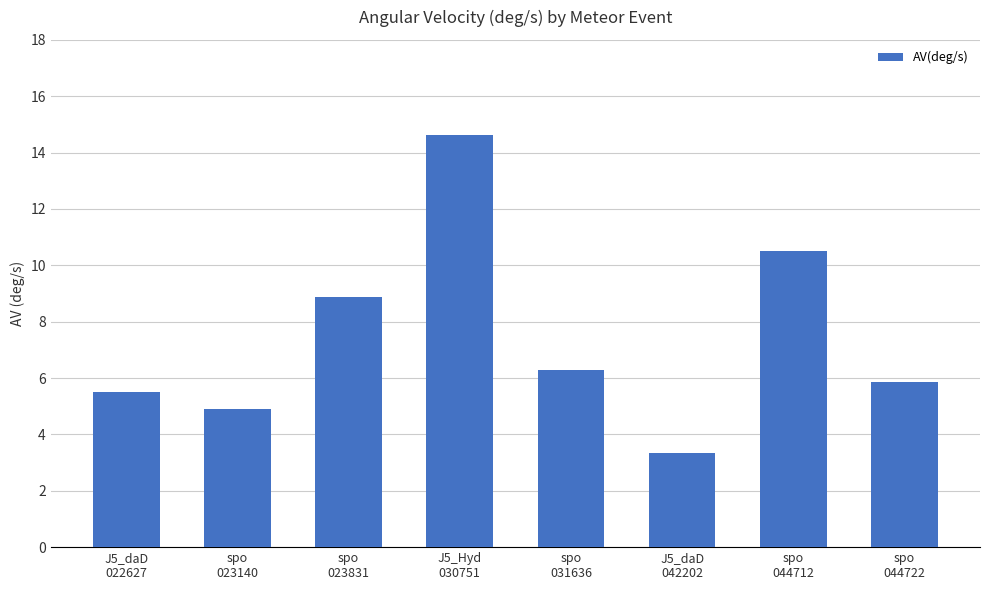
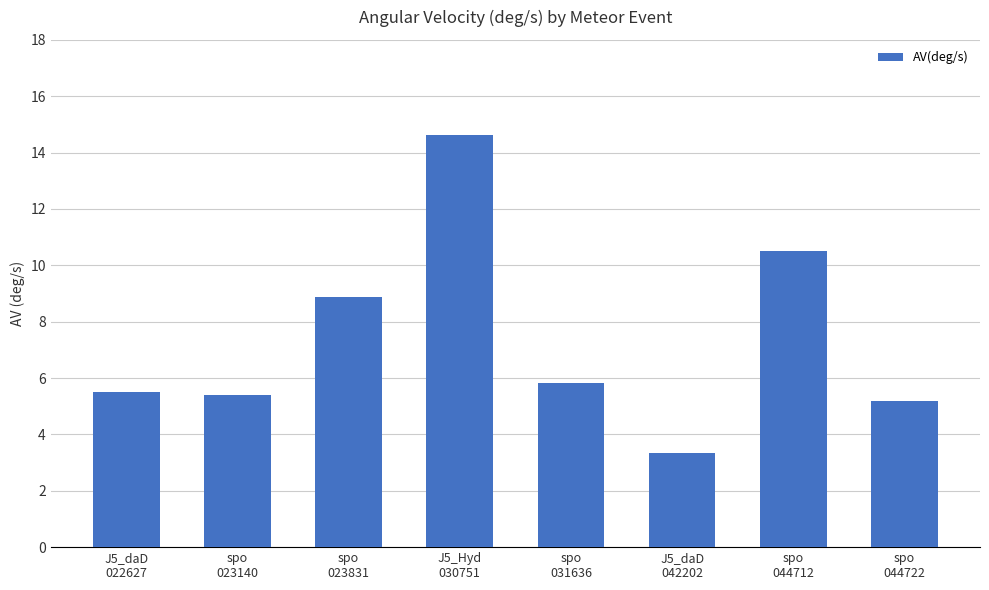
  {
    "J5_daD 022627": 5.5,
-   "spo 023140": 4.9,
+   "spo 023140": 5.4,
    "spo 023831": 8.9,
    "J5_Hyd 030751": 14.6,
-   "spo 031636": 6.3,
+   "spo 031636": 5.8,
    "J5_daD 042202": 3.3,
    "spo 044712": 10.5,
-   "spo 044722": 5.9
+   "spo 044722": 5.2
  }
